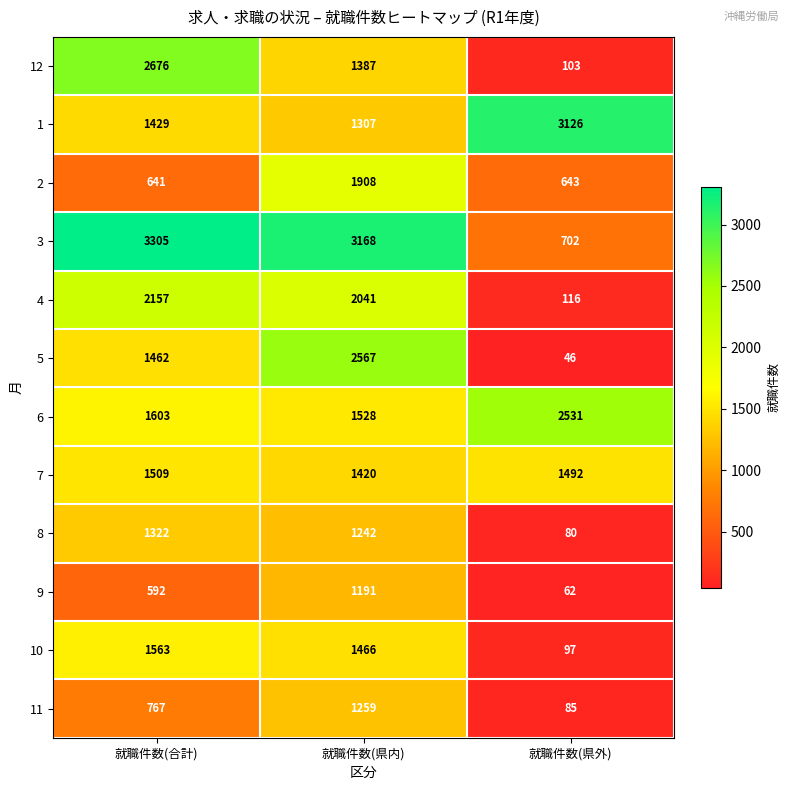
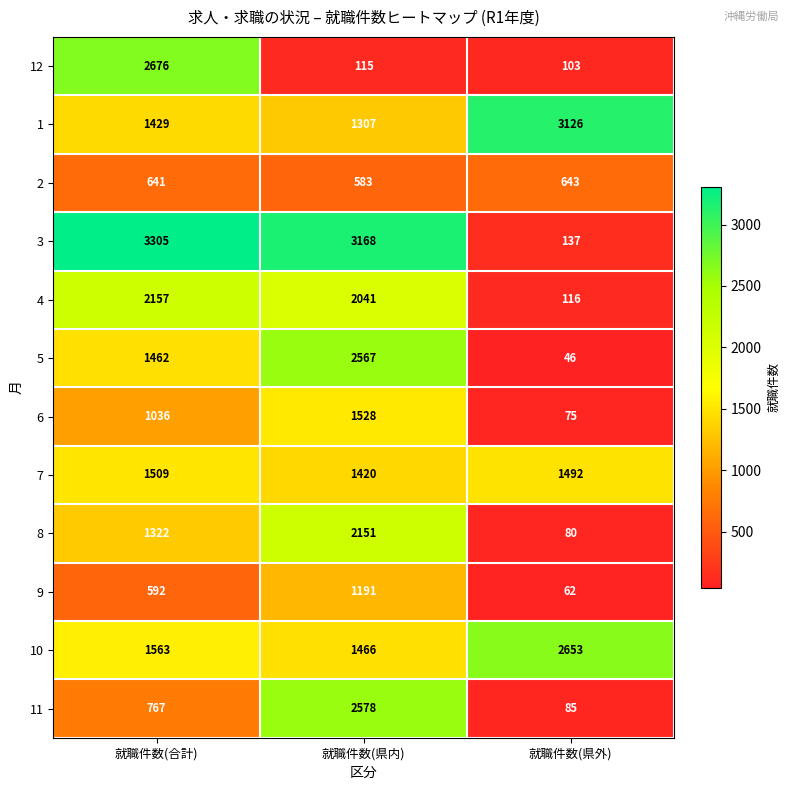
  {
    "12": {
      "就職件数(合計)": 2676,
-     "就職件数(県内)": 1387,
+     "就職件数(県内)": 115,
      "就職件数(県外)": 103
    },
    "1": {
      "就職件数(合計)": 1429,
      "就職件数(県内)": 1307,
      "就職件数(県外)": 3126
    },
    "2": {
      "就職件数(合計)": 641,
-     "就職件数(県内)": 1908,
+     "就職件数(県内)": 583,
      "就職件数(県外)": 643
    },
    "3": {
      "就職件数(合計)": 3305,
      "就職件数(県内)": 3168,
-     "就職件数(県外)": 702
+     "就職件数(県外)": 137
    },
    "4": {
      "就職件数(合計)": 2157,
      "就職件数(県内)": 2041,
      "就職件数(県外)": 116
    },
    "5": {
      "就職件数(合計)": 1462,
      "就職件数(県内)": 2567,
      "就職件数(県外)": 46
    },
    "6": {
-     "就職件数(合計)": 1603,
+     "就職件数(合計)": 1036,
      "就職件数(県内)": 1528,
-     "就職件数(県外)": 2531
+     "就職件数(県外)": 75
    },
    "7": {
      "就職件数(合計)": 1509,
      "就職件数(県内)": 1420,
      "就職件数(県外)": 1492
    },
    "8": {
      "就職件数(合計)": 1322,
-     "就職件数(県内)": 1242,
+     "就職件数(県内)": 2151,
      "就職件数(県外)": 80
    },
    "9": {
      "就職件数(合計)": 592,
      "就職件数(県内)": 1191,
      "就職件数(県外)": 62
    },
    "10": {
      "就職件数(合計)": 1563,
      "就職件数(県内)": 1466,
-     "就職件数(県外)": 97
+     "就職件数(県外)": 2653
    },
    "11": {
      "就職件数(合計)": 767,
-     "就職件数(県内)": 1259,
+     "就職件数(県内)": 2578,
      "就職件数(県外)": 85
    }
  }
